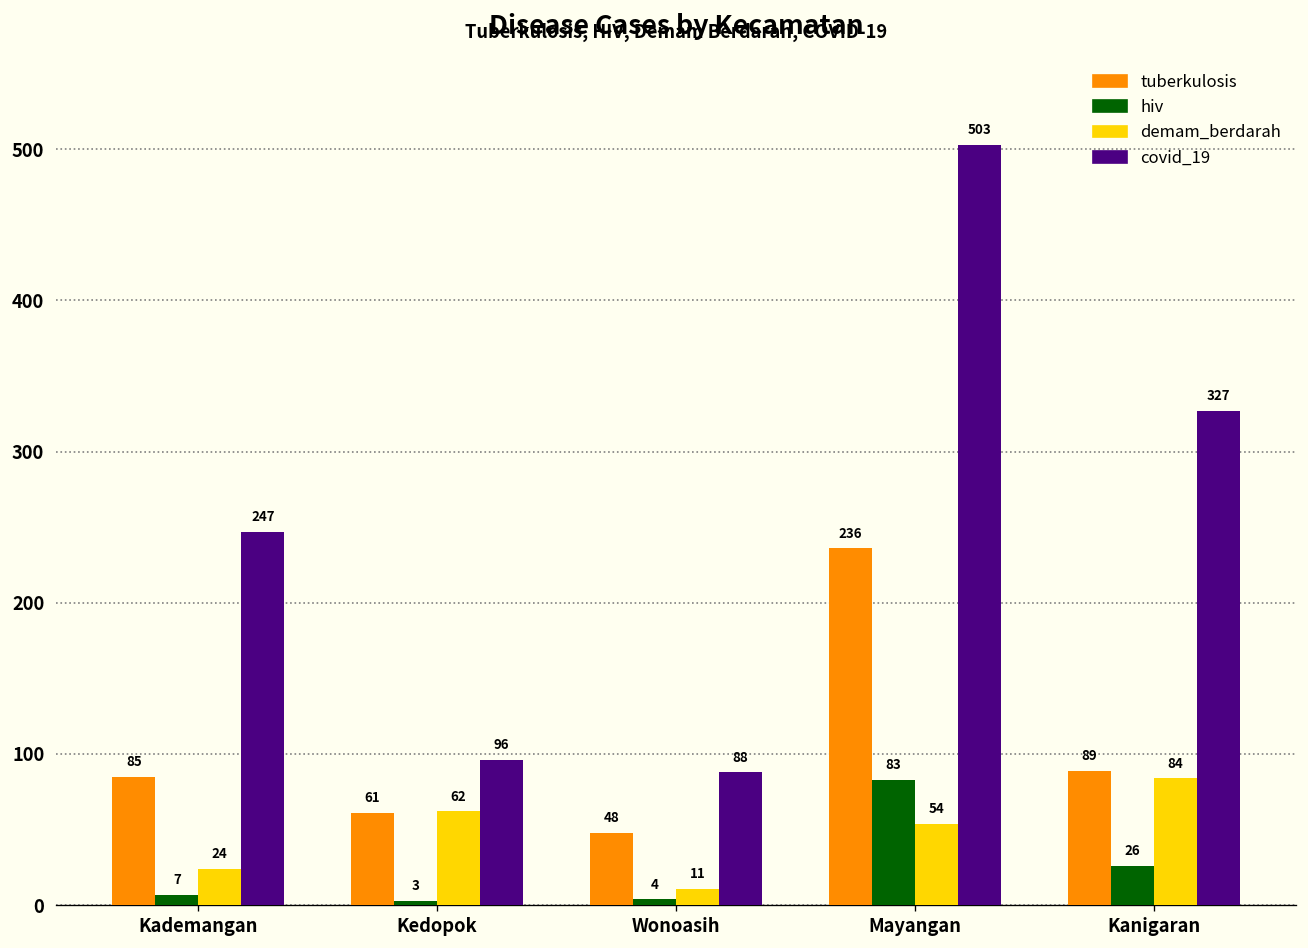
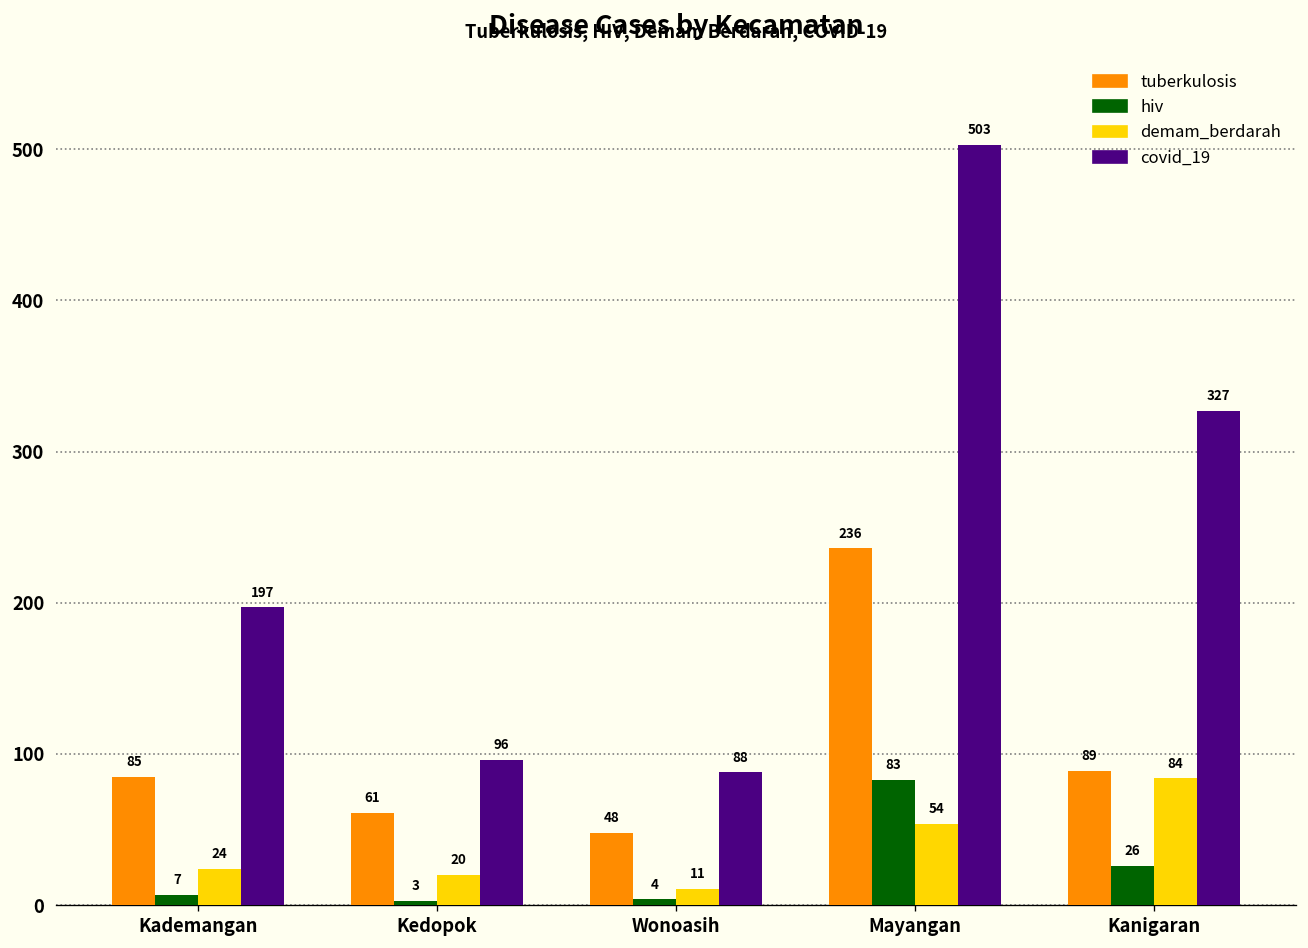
  {
    "tuberkulosis": {
      "Kademangan": 85,
      "Kedopok": 61,
      "Wonoasih": 48,
      "Mayangan": 236,
      "Kanigaran": 89
    },
    "hiv": {
      "Kademangan": 7,
      "Kedopok": 3,
      "Wonoasih": 4,
      "Mayangan": 83,
      "Kanigaran": 26
    },
    "demam_berdarah": {
      "Kademangan": 24,
-     "Kedopok": 62,
+     "Kedopok": 20,
      "Wonoasih": 11,
      "Mayangan": 54,
      "Kanigaran": 84
    },
    "covid_19": {
-     "Kademangan": 247,
+     "Kademangan": 197,
      "Kedopok": 96,
      "Wonoasih": 88,
      "Mayangan": 503,
      "Kanigaran": 327
    }
  }
